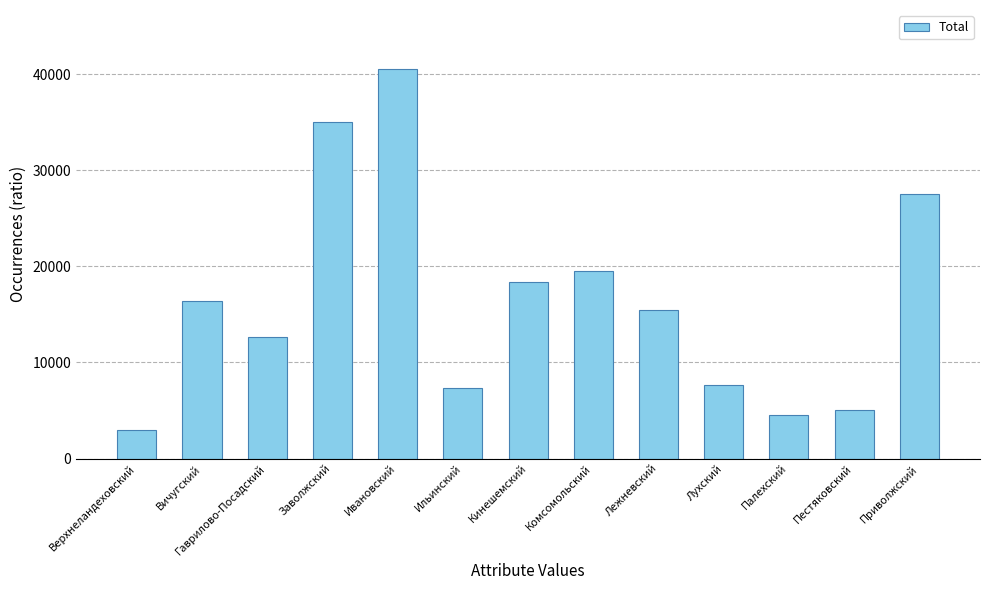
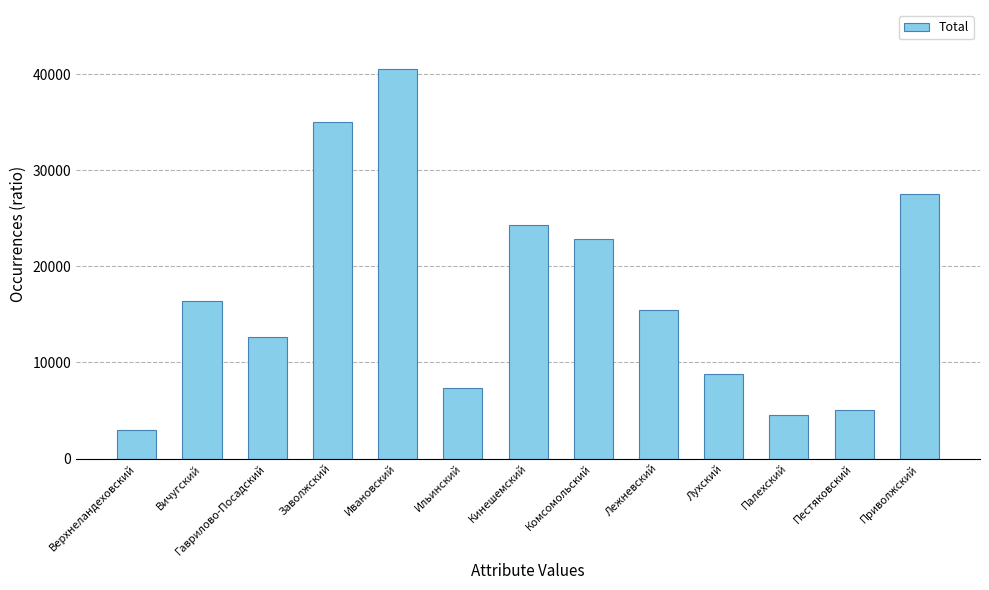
  {
    "Верхнеландеховский": 3000,
    "Вичугский": 16000,
    "Гаврилово-Посадский": 13000,
    "Заволжский": 35000,
    "Ивановский": 41000,
    "Ильинский": 7000,
-   "Кинешемский": 18000,
-   "Комсомольский": 19000,
+   "Кинешемский": 24000,
+   "Комсомольский": 23000,
    "Лежневский": 16000,
-   "Лухский": 8000,
+   "Лухский": 9000,
    "Палехский": 5000,
    "Пестяковский": 5000,
    "Приволжский": 28000
  }
